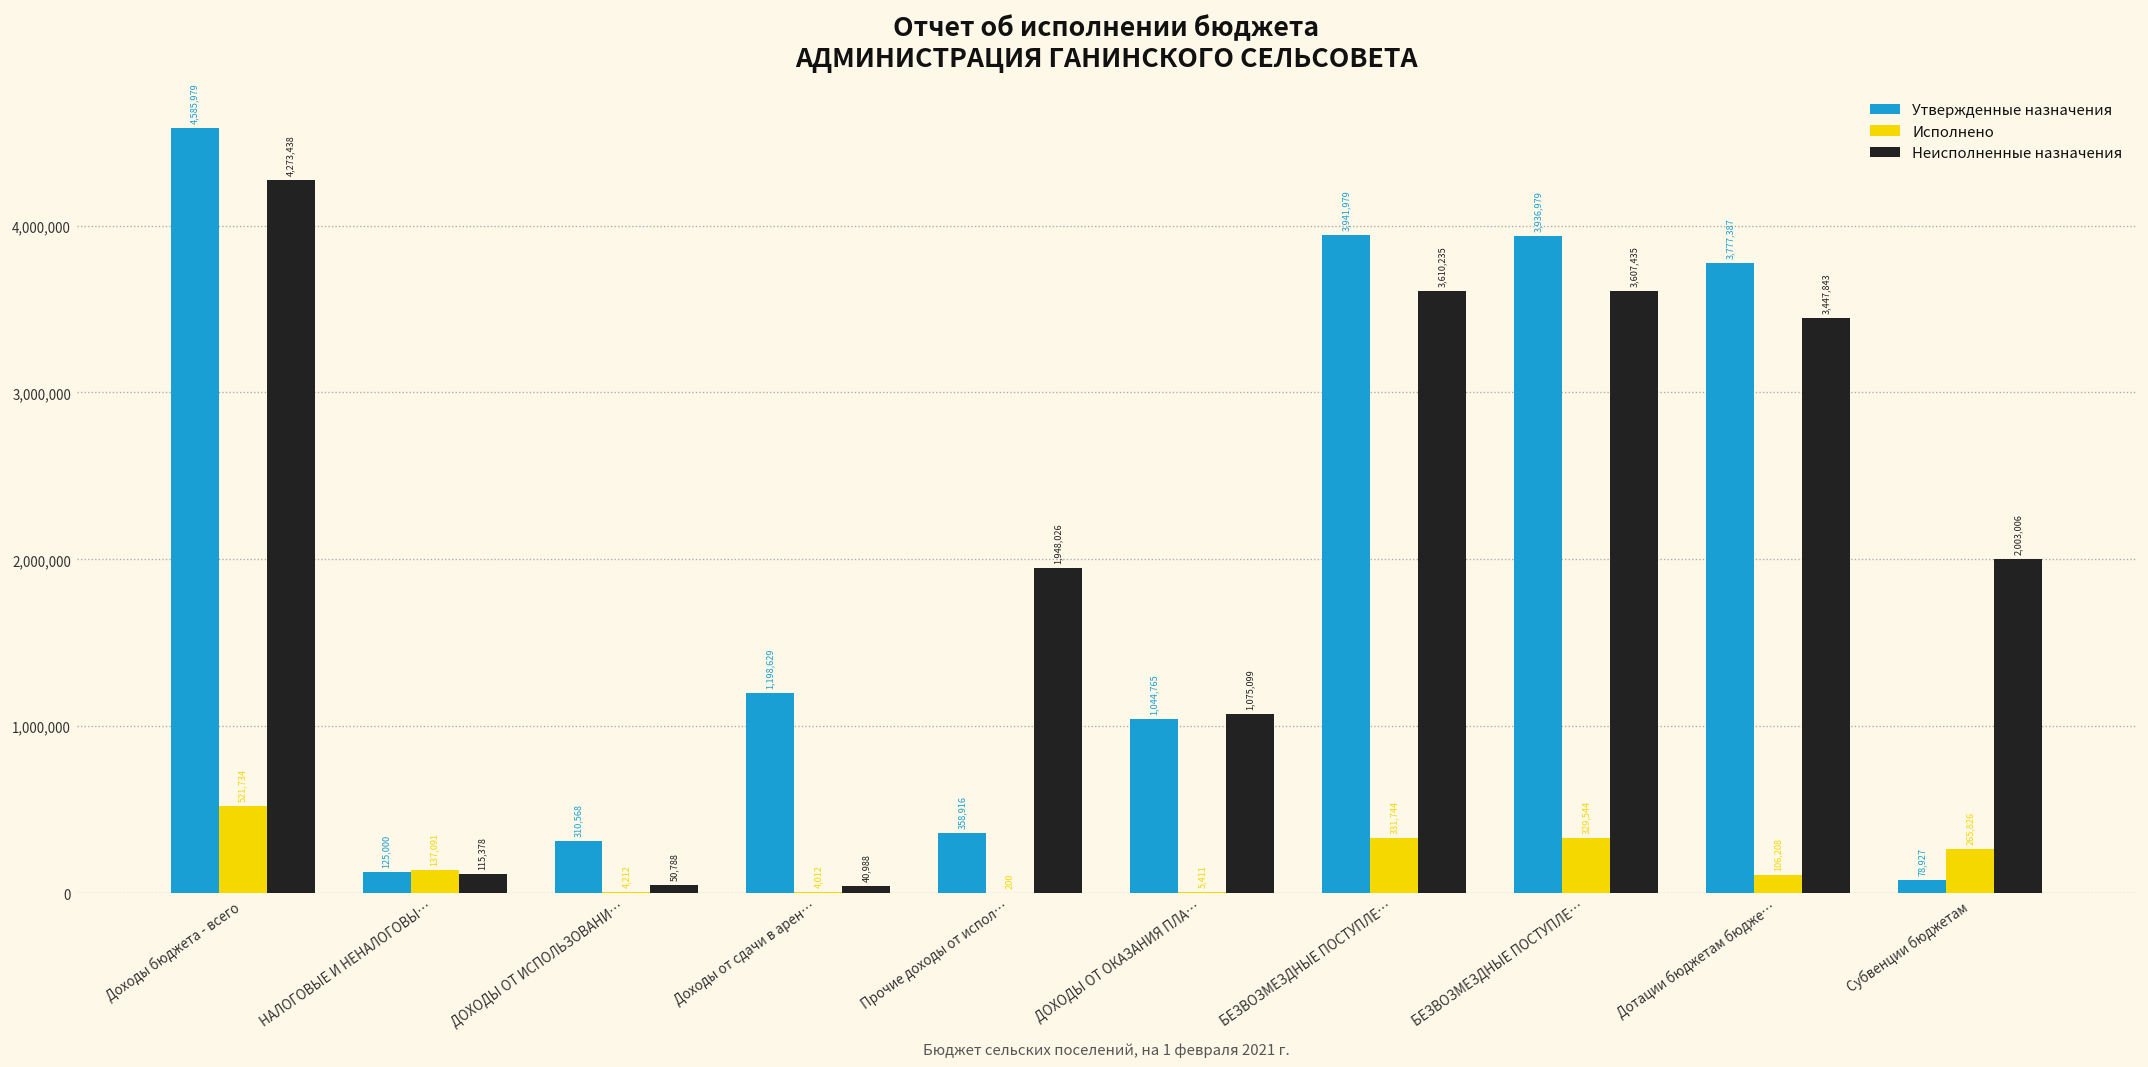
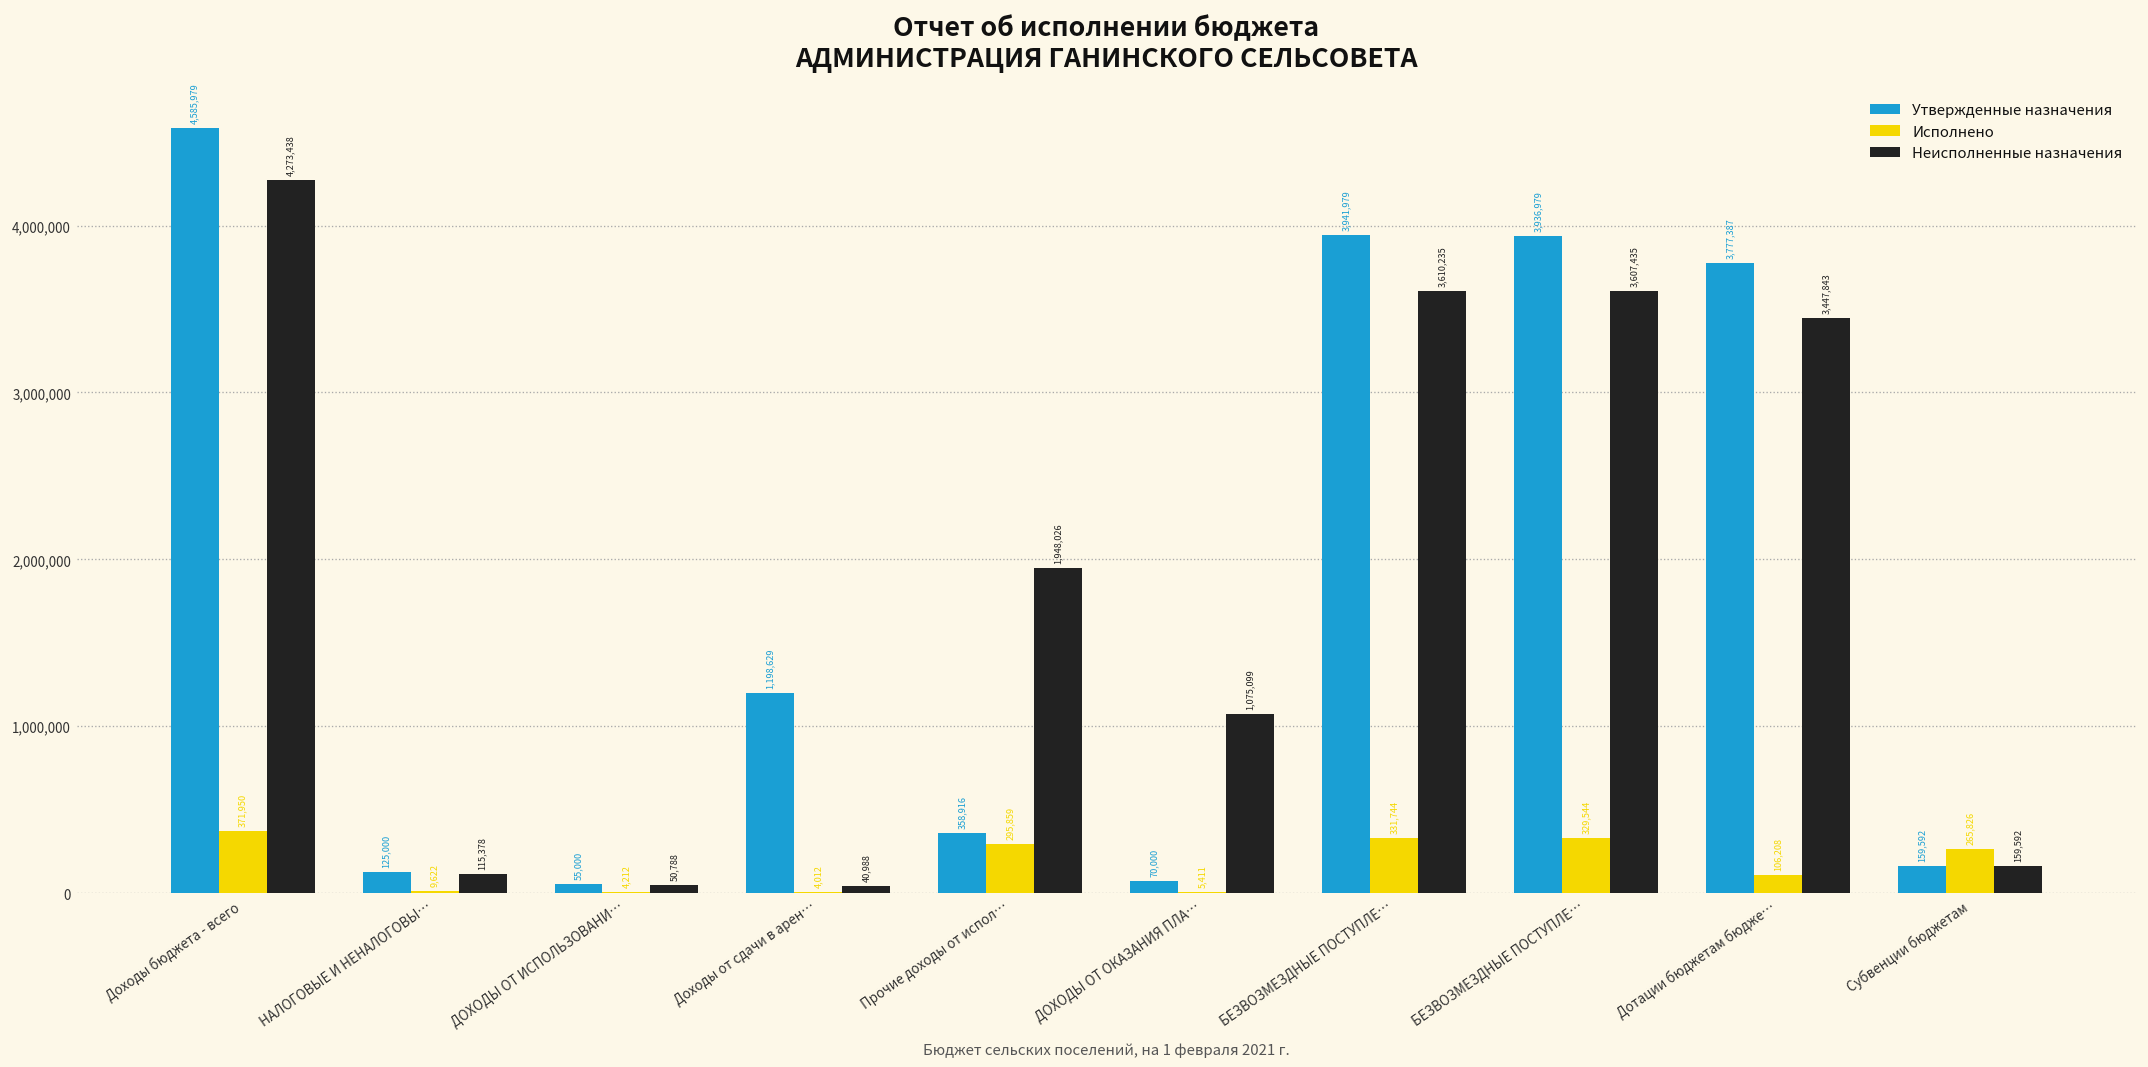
  {
    "Утвержденные назначения": {
      "Доходы бюджета - всего": "4,585,979",
      "НАЛОГОВЫЕ И НЕНАЛОГОВЫ…": "125,000",
-     "ДОХОДЫ ОТ ИСПОЛЬЗОВАНИ…": "310,568",
+     "ДОХОДЫ ОТ ИСПОЛЬЗОВАНИ…": "55,000",
      "Доходы от сдачи в арен…": "1,198,629",
      "Прочие доходы от испол…": "358,916",
-     "ДОХОДЫ ОТ ОКАЗАНИЯ ПЛА…": "1,044,765",
+     "ДОХОДЫ ОТ ОКАЗАНИЯ ПЛА…": "70,000",
      "Дотации бюджетам бюдже…": "3,777,387",
-     "Субвенции бюджетам": "78,927"
+     "Субвенции бюджетам": "159,592"
    },
    "Исполнено": {
-     "Доходы бюджета - всего": "521,734",
-     "НАЛОГОВЫЕ И НЕНАЛОГОВЫ…": "137,091",
+     "Доходы бюджета - всего": "371,950",
+     "НАЛОГОВЫЕ И НЕНАЛОГОВЫ…": "9,622",
      "ДОХОДЫ ОТ ИСПОЛЬЗОВАНИ…": "4,212",
      "Доходы от сдачи в арен…": "4,012",
-     "Прочие доходы от испол…": "200",
+     "Прочие доходы от испол…": "295,859",
      "ДОХОДЫ ОТ ОКАЗАНИЯ ПЛА…": "5,411",
      "Дотации бюджетам бюдже…": "106,208",
      "Субвенции бюджетам": "265,826"
    },
    "Неисполненные назначения": {
      "Доходы бюджета - всего": "4,273,438",
      "НАЛОГОВЫЕ И НЕНАЛОГОВЫ…": "115,378",
      "ДОХОДЫ ОТ ИСПОЛЬЗОВАНИ…": "50,788",
      "Доходы от сдачи в арен…": "40,988",
      "Прочие доходы от испол…": "1,948,026",
      "ДОХОДЫ ОТ ОКАЗАНИЯ ПЛА…": "1,075,099",
      "Дотации бюджетам бюдже…": "3,447,843",
-     "Субвенции бюджетам": "2,003,006"
+     "Субвенции бюджетам": "159,592"
    }
  }
